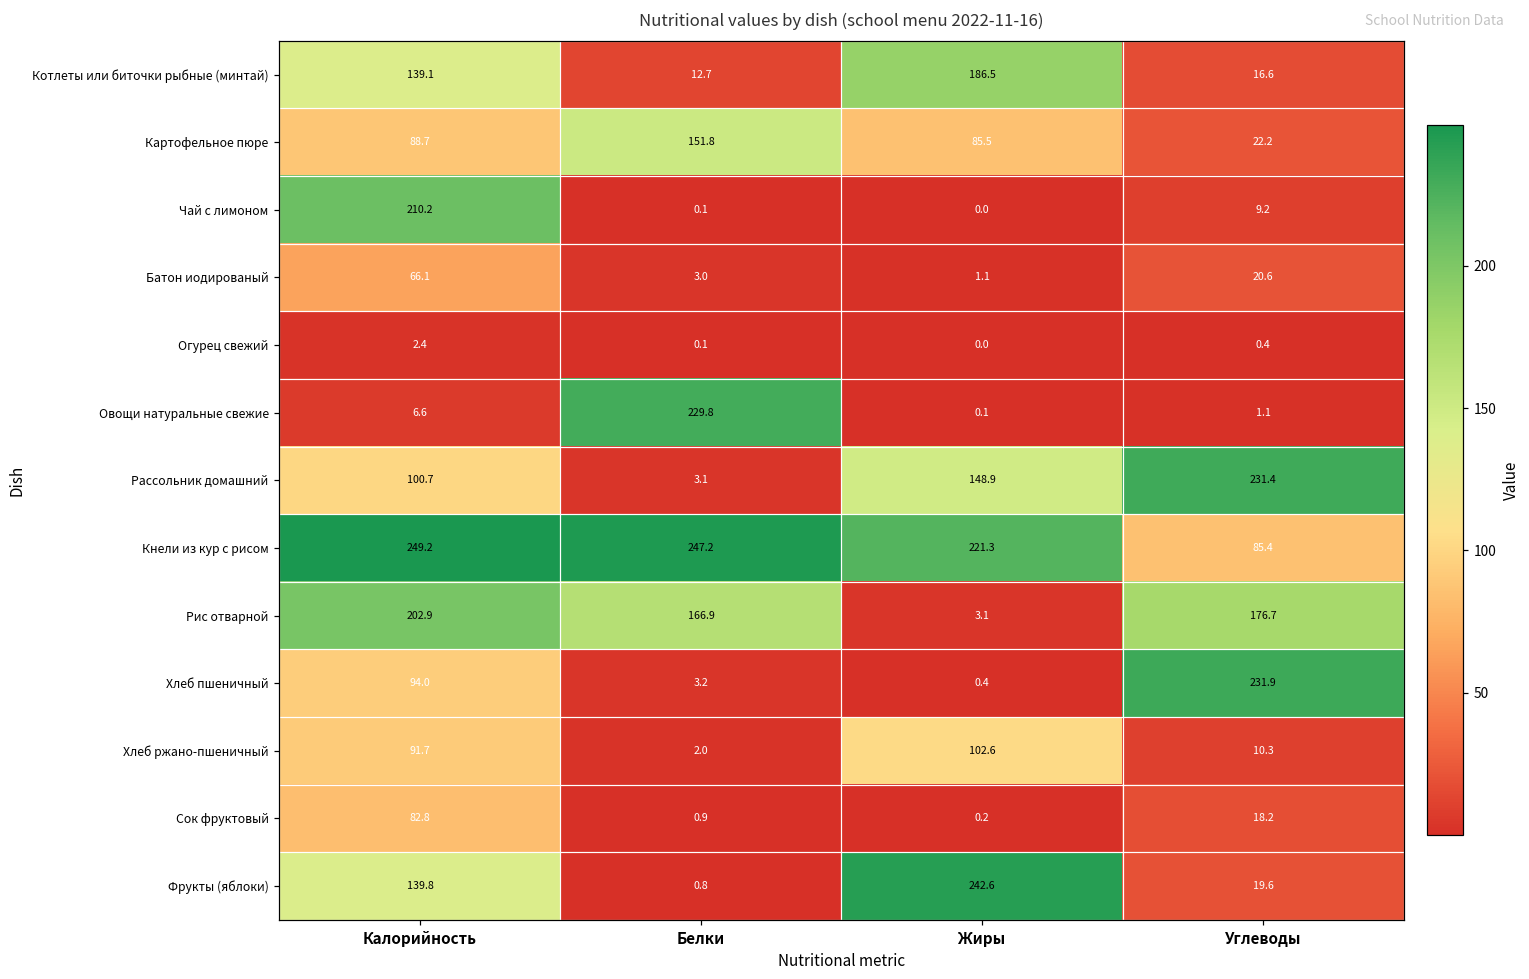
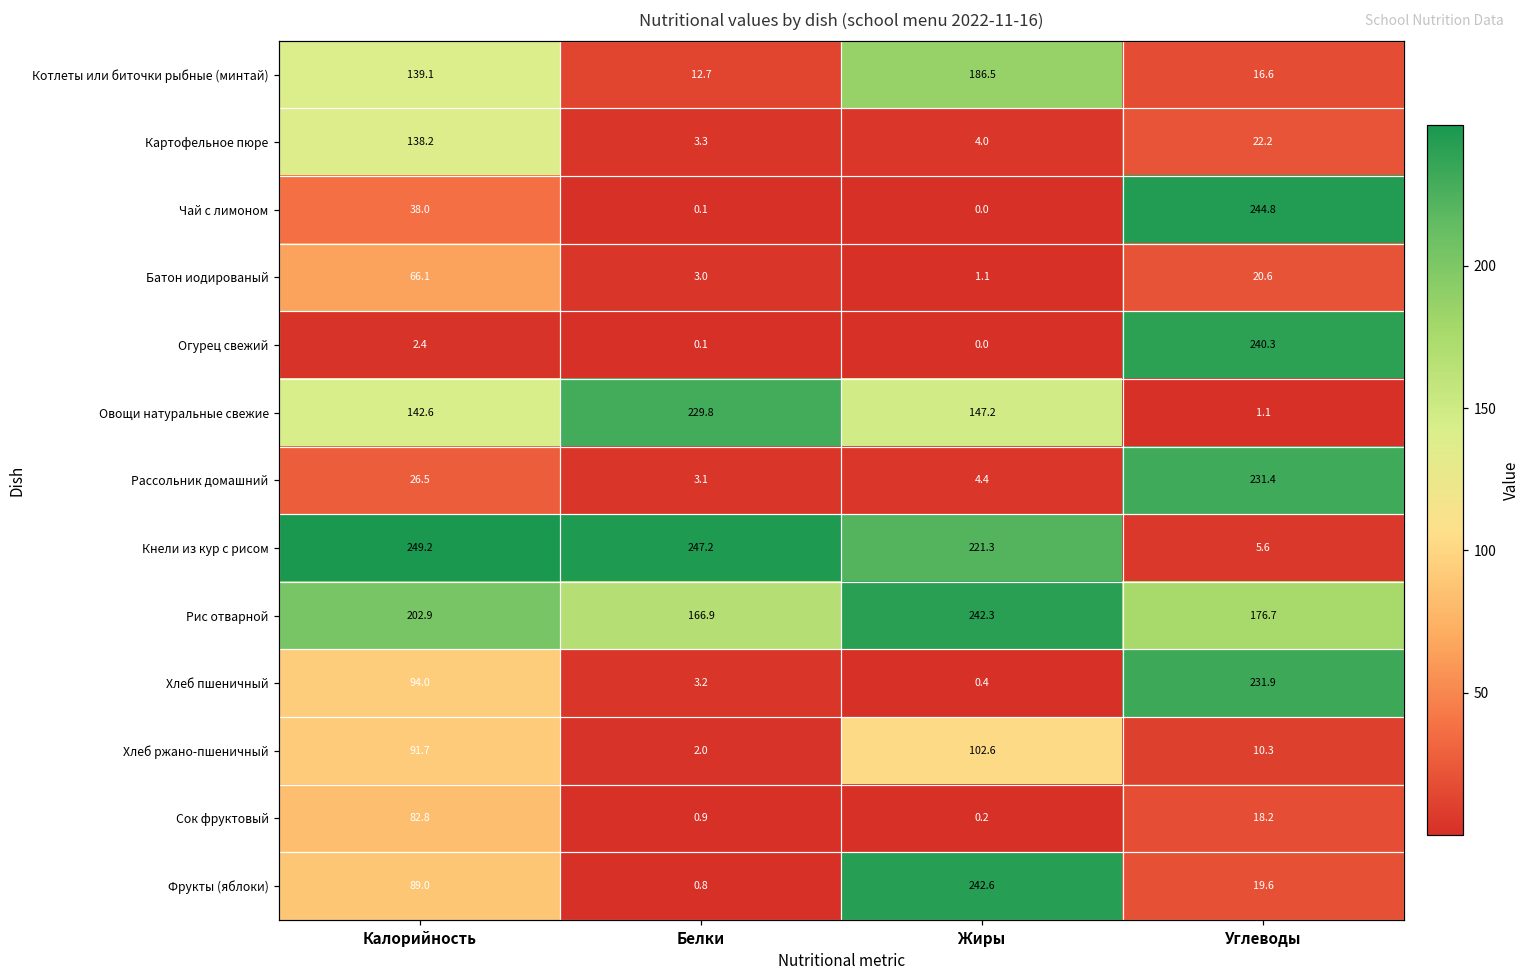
  {
    "Котлеты или биточки рыбные (минтай)": {
      "Калорийность": 139.1,
      "Белки": 12.7,
      "Жиры": 186.5,
      "Углеводы": 16.6
    },
    "Картофельное пюре": {
-     "Калорийность": 88.7,
-     "Белки": 151.8,
-     "Жиры": 85.5,
+     "Калорийность": 138.2,
+     "Белки": 3.3,
+     "Жиры": 4.0,
      "Углеводы": 22.2
    },
    "Чай с лимоном": {
-     "Калорийность": 210.2,
+     "Калорийность": 38.0,
      "Белки": 0.1,
      "Жиры": 0.0,
-     "Углеводы": 9.2
+     "Углеводы": 244.8
    },
    "Батон иодированый": {
      "Калорийность": 66.1,
      "Белки": 3.0,
      "Жиры": 1.1,
      "Углеводы": 20.6
    },
    "Огурец свежий": {
      "Калорийность": 2.4,
      "Белки": 0.1,
      "Жиры": 0.0,
-     "Углеводы": 0.4
+     "Углеводы": 240.3
    },
    "Овощи натуральные свежие": {
-     "Калорийность": 6.6,
+     "Калорийность": 142.6,
      "Белки": 229.8,
-     "Жиры": 0.1,
+     "Жиры": 147.2,
      "Углеводы": 1.1
    },
    "Рассольник домашний": {
-     "Калорийность": 100.7,
+     "Калорийность": 26.5,
      "Белки": 3.1,
-     "Жиры": 148.9,
+     "Жиры": 4.4,
      "Углеводы": 231.4
    },
    "Кнели из кур с рисом": {
      "Калорийность": 249.2,
      "Белки": 247.2,
      "Жиры": 221.3,
-     "Углеводы": 85.4
+     "Углеводы": 5.6
    },
    "Рис отварной": {
      "Калорийность": 202.9,
      "Белки": 166.9,
-     "Жиры": 3.1,
+     "Жиры": 242.3,
      "Углеводы": 176.7
    },
    "Хлеб пшеничный": {
      "Калорийность": 94.0,
      "Белки": 3.2,
      "Жиры": 0.4,
      "Углеводы": 231.9
    },
    "Хлеб ржано-пшеничный": {
      "Калорийность": 91.7,
      "Белки": 2.0,
      "Жиры": 102.6,
      "Углеводы": 10.3
    },
    "Сок фруктовый": {
      "Калорийность": 82.8,
      "Белки": 0.9,
      "Жиры": 0.2,
      "Углеводы": 18.2
    },
    "Фрукты (яблоки)": {
-     "Калорийность": 139.8,
+     "Калорийность": 89.0,
      "Белки": 0.8,
      "Жиры": 242.6,
      "Углеводы": 19.6
    }
  }
